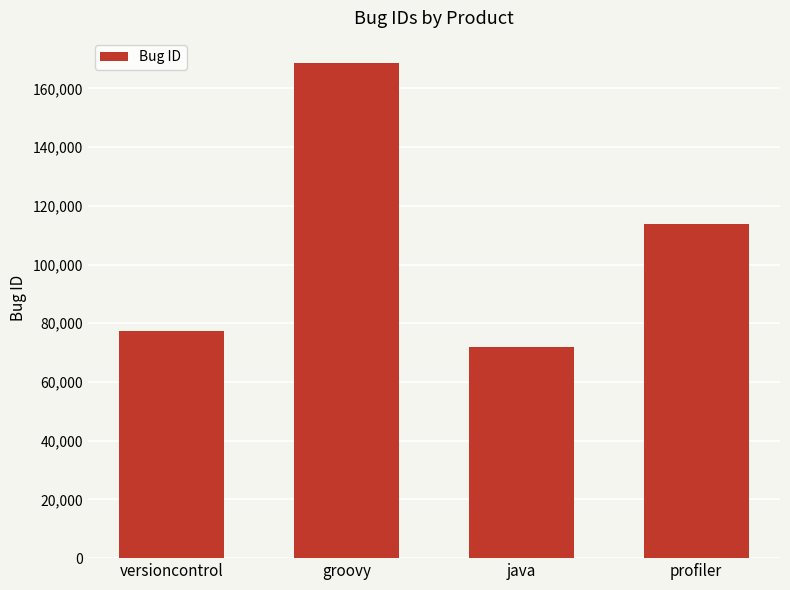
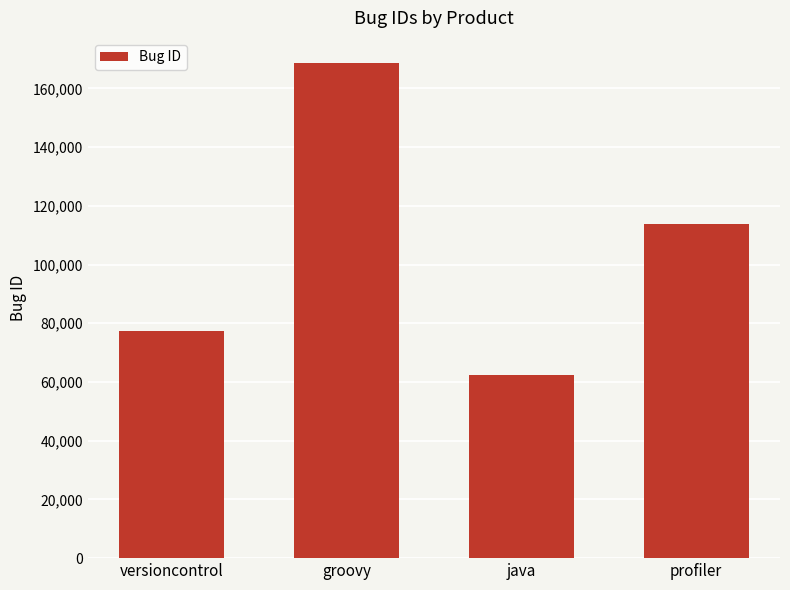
  {
    "versioncontrol": "77,000",
    "groovy": "169,000",
-   "java": "72,000",
+   "java": "62,000",
    "profiler": "114,000"
  }
